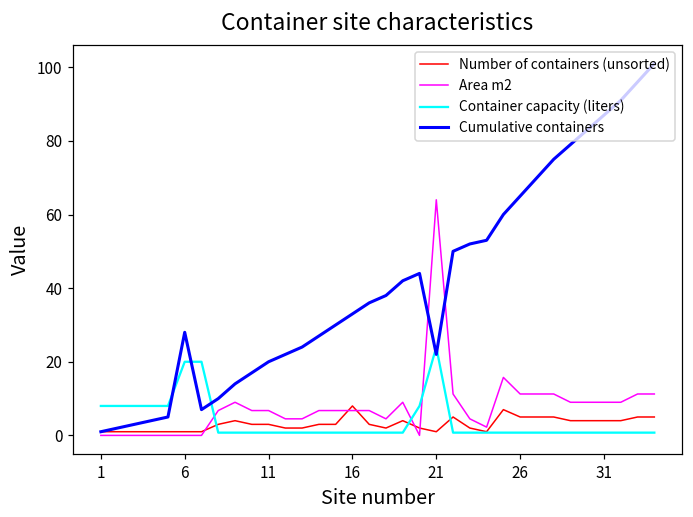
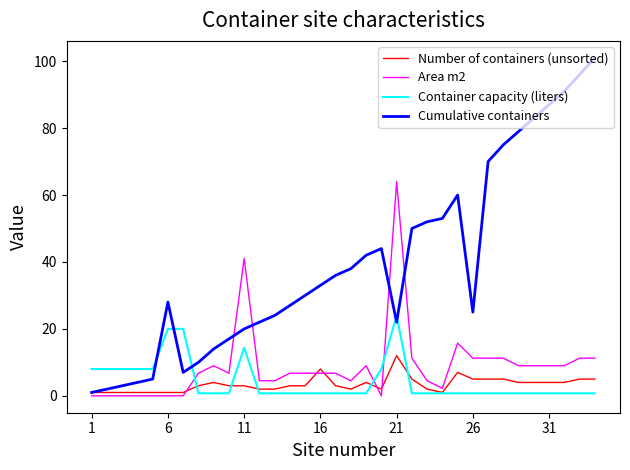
  {
    "Number of containers (unsorted)": {
      "6": 1,
      "11": 3,
      "16": 8,
-     "21": 1,
+     "21": 12,
      "26": 5,
      "31": 4
    },
    "Area m2": {
      "1": 0,
      "6": 0,
-     "11": 7,
+     "11": 41,
      "16": 7,
      "21": 64,
      "26": 11,
      "31": 9
    },
    "Container capacity (liters)": {
      "1": 8,
      "6": 20,
-     "11": 1,
+     "11": 14,
      "16": 1,
      "21": 24,
      "26": 1,
      "31": 1
    },
    "Cumulative containers": {
      "6": 28,
      "11": 20,
      "16": 33,
      "21": 22,
-     "26": 65
+     "26": 25
    }
  }
